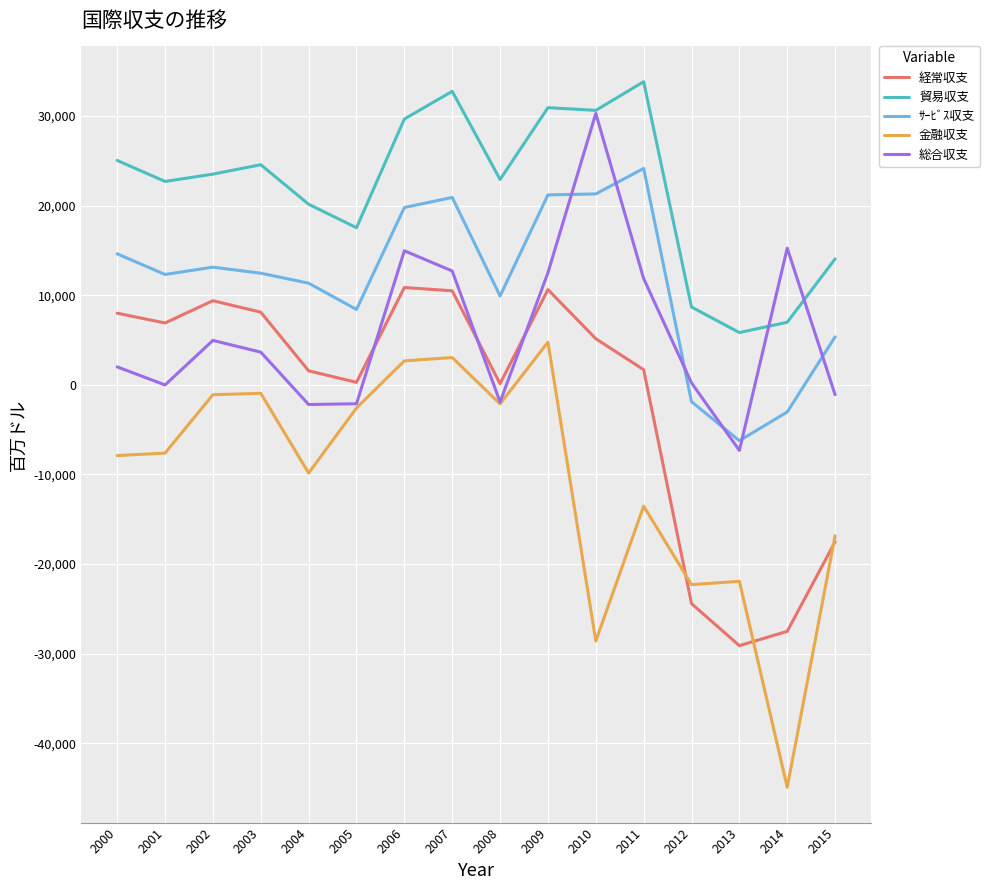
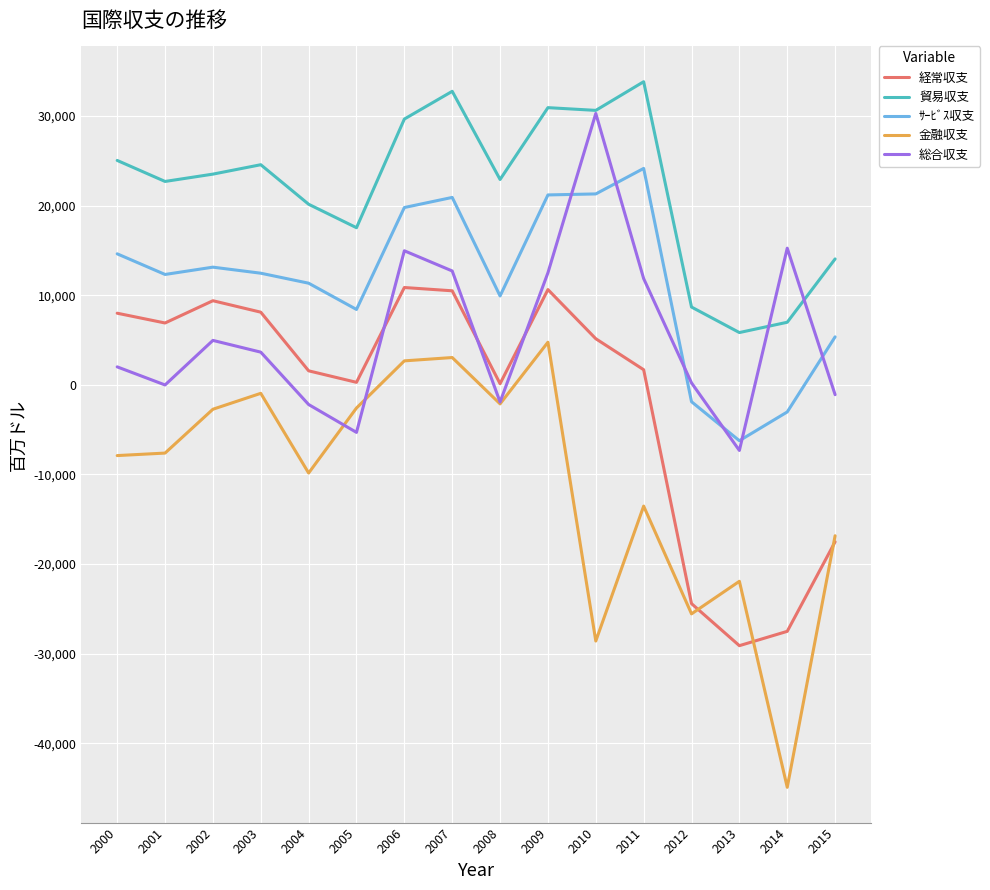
  {
    "経常収支": {
      "2000": "8,000",
      "2001": "7,000",
      "2002": "9,000",
      "2003": "8,000",
      "2004": "2,000",
      "2005": "0",
      "2006": "11,000",
      "2007": "10,000",
      "2008": "0",
      "2009": "11,000",
      "2010": "5,000",
      "2011": "2,000",
      "2012": "-24,000",
      "2013": "-29,000",
      "2014": "-28,000",
      "2015": "-18,000"
    },
    "金融収支": {
      "2000": "-8,000",
      "2001": "-8,000",
-     "2002": "-1,000",
+     "2002": "-3,000",
      "2003": "-1,000",
      "2004": "-10,000",
      "2005": "-3,000",
      "2006": "3,000",
      "2007": "3,000",
      "2009": "5,000",
      "2010": "-29,000",
      "2011": "-14,000",
-     "2012": "-22,000",
+     "2012": "-26,000",
      "2013": "-22,000",
      "2014": "-45,000",
      "2015": "-17,000"
    },
    "総合収支": {
      "2000": "2,000",
      "2001": "0",
      "2002": "5,000",
      "2003": "4,000",
      "2004": "-2,000",
-     "2005": "-2,000",
+     "2005": "-5,000",
      "2006": "15,000",
      "2007": "13,000",
      "2009": "13,000",
      "2010": "30,000",
      "2011": "12,000",
      "2012": "0",
      "2013": "-7,000",
      "2014": "15,000",
      "2015": "-1,000"
    }
  }
